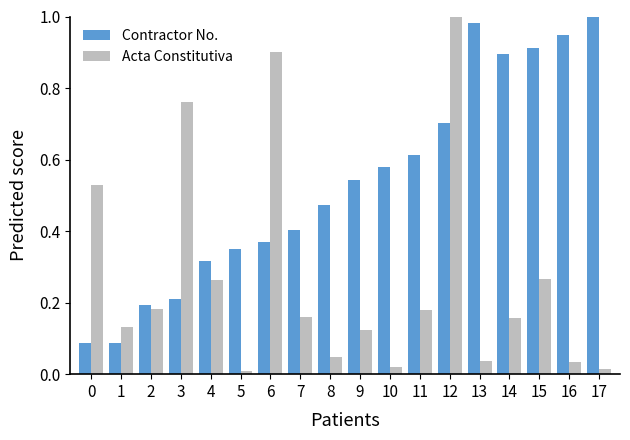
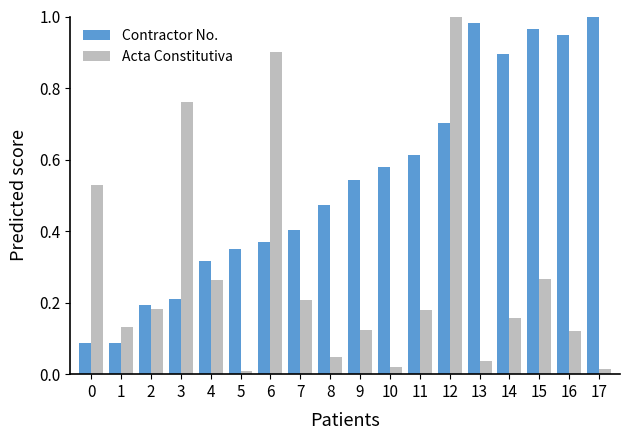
  {
    "Contractor No.": {
      "0": 0.09,
      "1": 0.09,
      "2": 0.19,
      "3": 0.21,
      "4": 0.32,
      "5": 0.35,
      "6": 0.37,
      "7": 0.40,
      "8": 0.47,
      "9": 0.54,
      "10": 0.58,
      "11": 0.61,
      "12": 0.70,
      "13": 0.98,
      "14": 0.89,
-     "15": 0.91,
+     "15": 0.96,
      "16": 0.95,
      "17": 1.00
    },
    "Acta Constitutiva": {
      "0": 0.53,
      "1": 0.13,
      "2": 0.18,
      "3": 0.76,
      "4": 0.26,
      "5": 0.01,
      "6": 0.90,
-     "7": 0.16,
+     "7": 0.21,
      "8": 0.05,
      "9": 0.12,
      "10": 0.02,
      "11": 0.18,
      "12": 1.00,
      "13": 0.04,
      "14": 0.16,
      "15": 0.27,
-     "16": 0.04,
+     "16": 0.12,
      "17": 0.01
    }
  }
